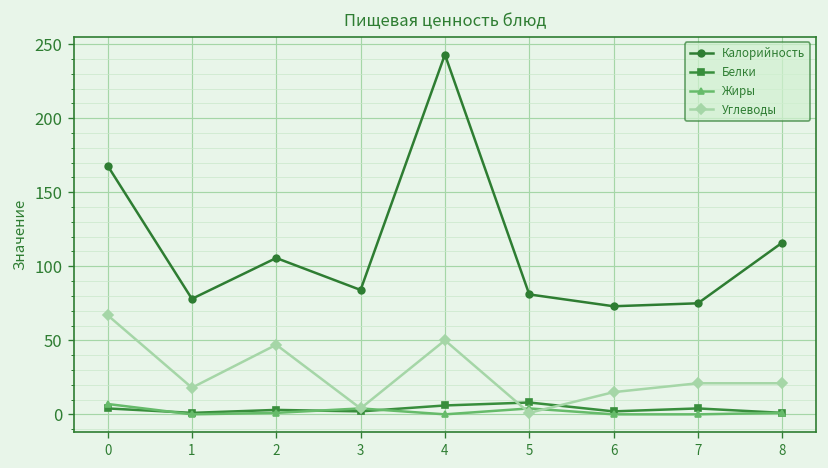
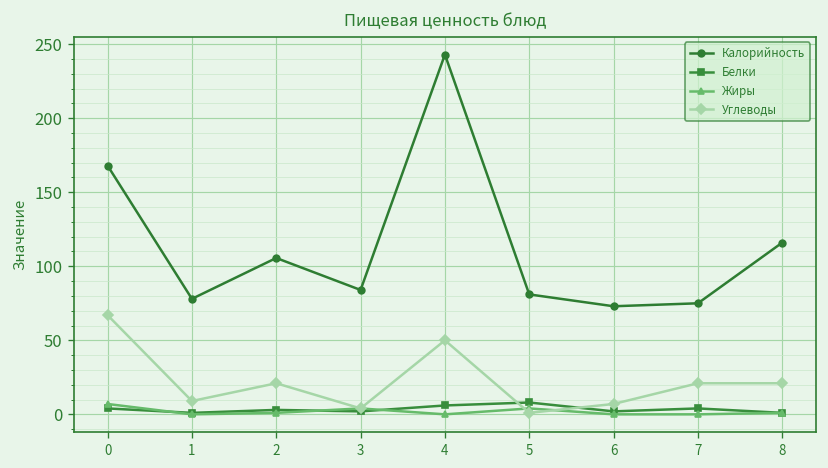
  {
    "Жиры": {
      "0": 7,
      "4": 0,
      "5": 4,
      "7": 0
    },
    "Углеводы": {
      "0": 67,
-     "1": 18,
-     "2": 47,
+     "1": 9,
+     "2": 21,
      "4": 50,
      "5": 1,
-     "6": 15,
+     "6": 7,
      "7": 21,
      "8": 21
    }
  }
